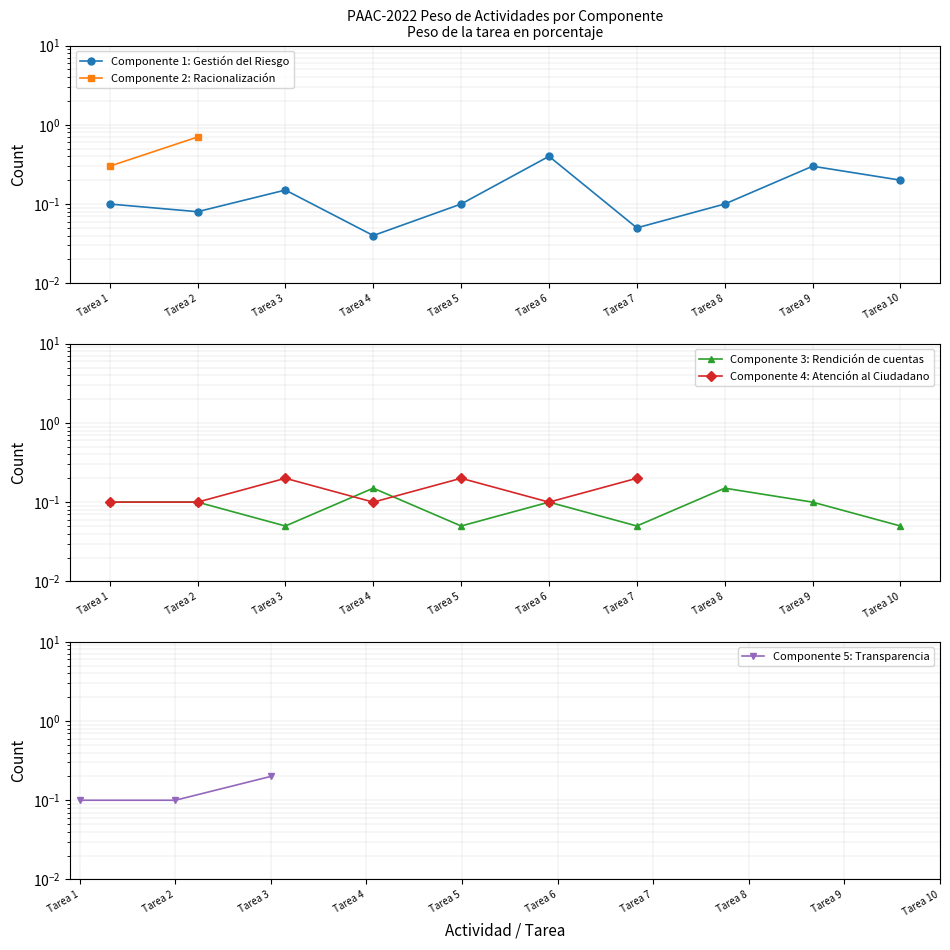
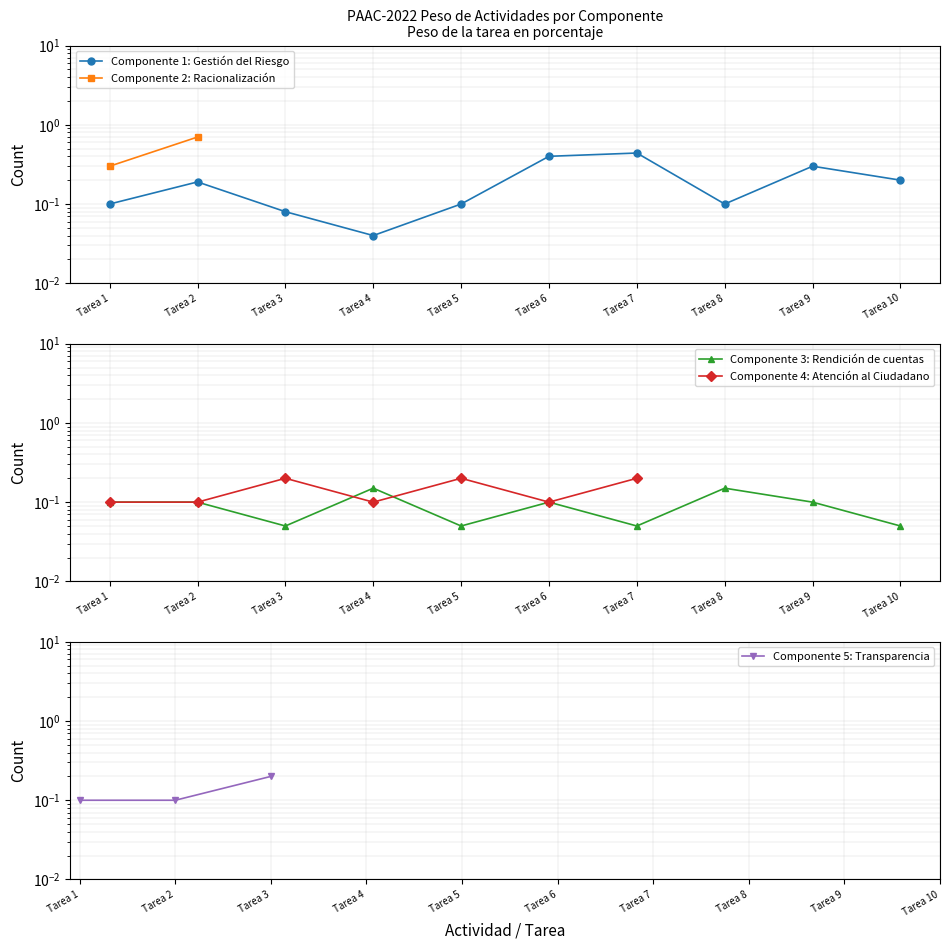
  {
    "PAAC-2022 Peso de Actividades por Componente Peso de la tarea en porcentaje": {
      "Componente 1: Gestión del Riesgo": {
        "Tarea 1": 0.10,
-       "Tarea 2": 0.08,
-       "Tarea 3": 0.15,
+       "Tarea 2": 0.19,
+       "Tarea 3": 0.08,
        "Tarea 4": 0.04,
        "Tarea 5": 0.10,
        "Tarea 6": 0.4,
-       "Tarea 7": 0.05,
+       "Tarea 7": 0.4,
        "Tarea 8": 0.10,
        "Tarea 9": 0.30,
        "Tarea 10": 0.20
      },
      "Componente 2: Racionalización": {
        "Tarea 1": 0.30,
        "Tarea 2": 0.7
      }
    }
  }
